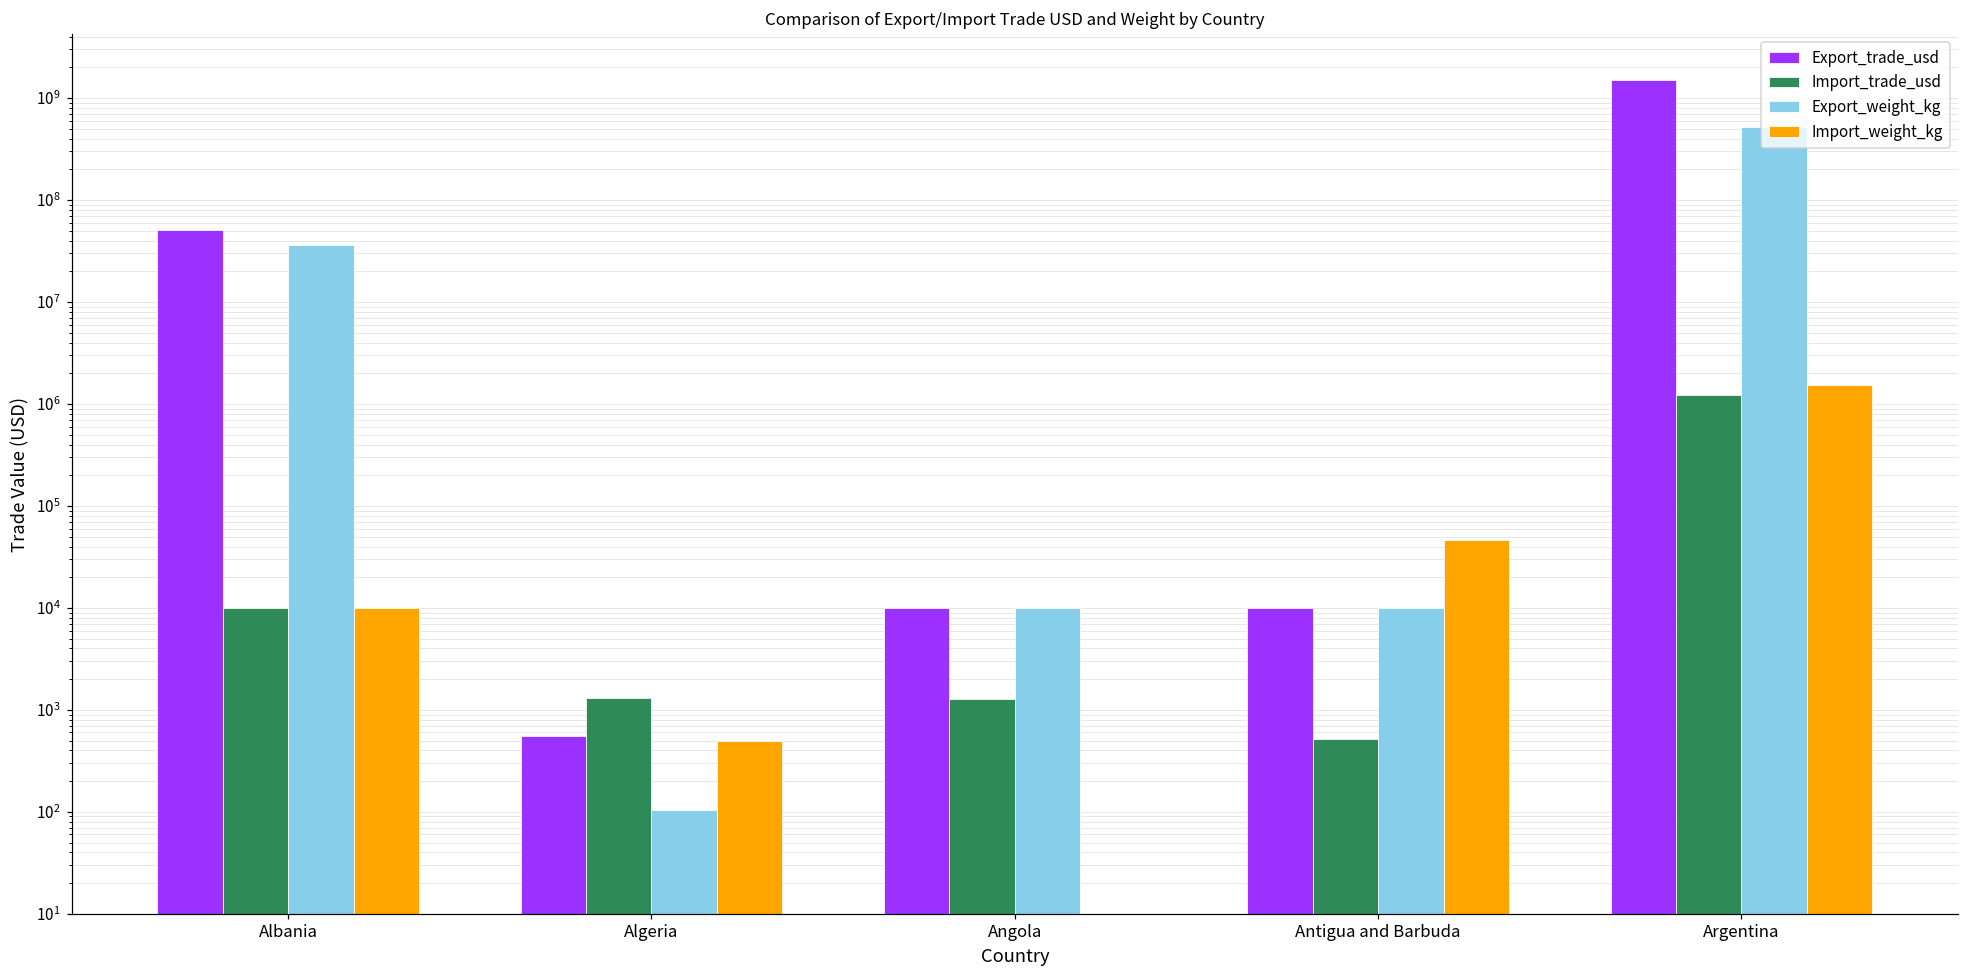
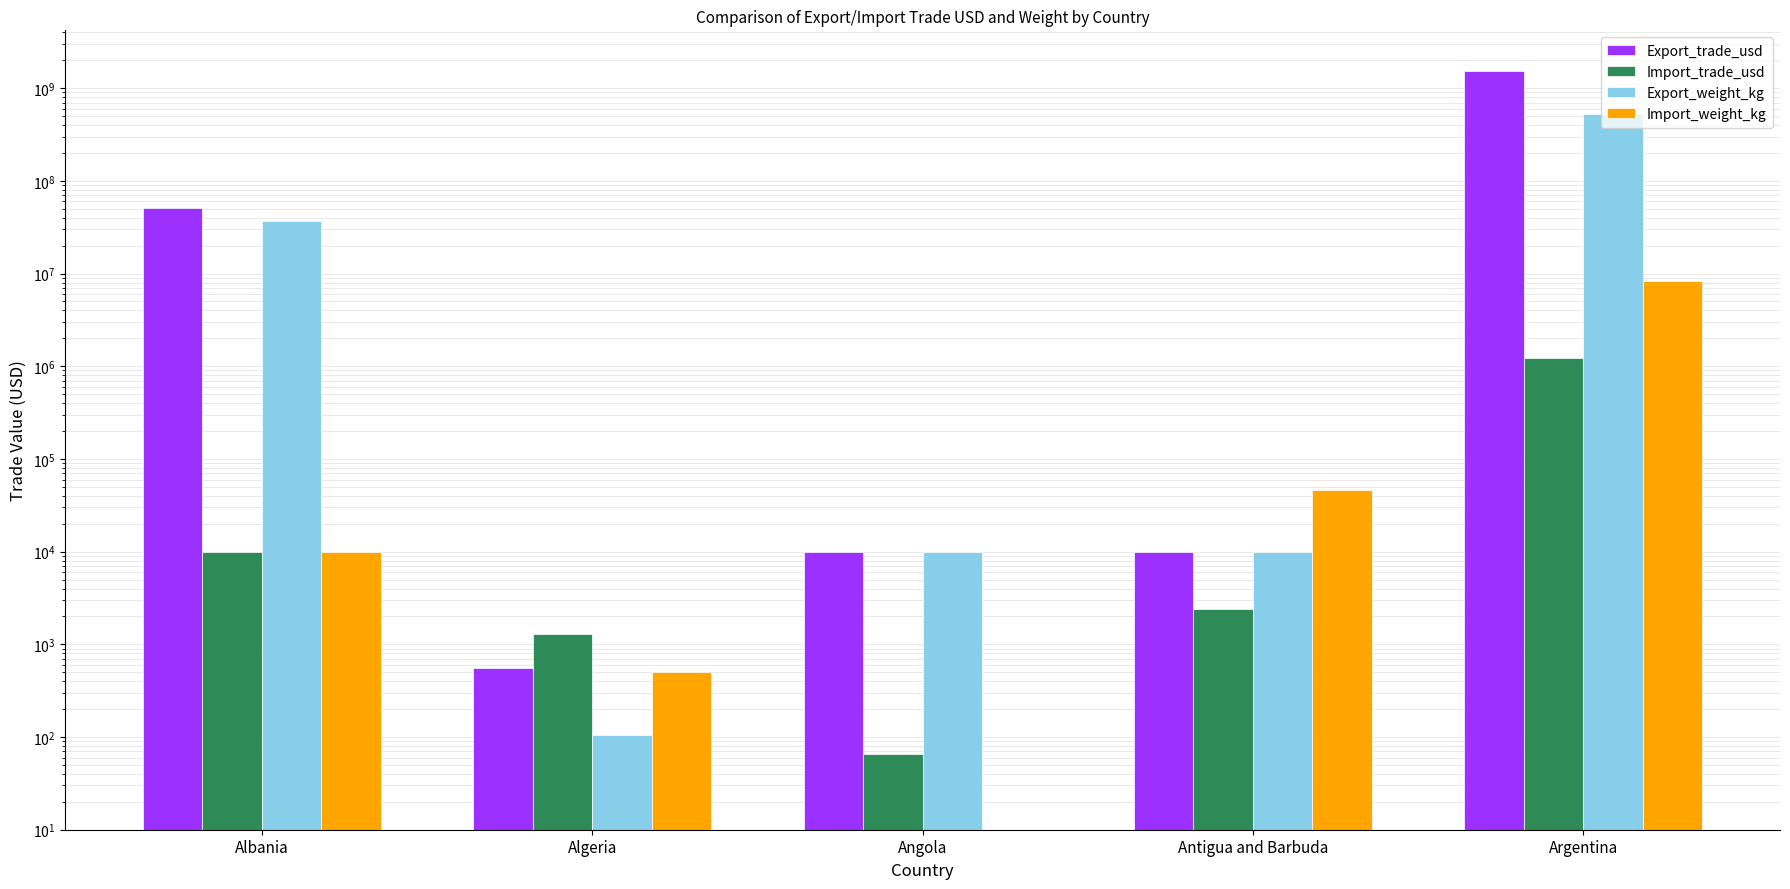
  {
    "Export_trade_usd": {
      "Albania": 50000000,
      "Algeria": 600,
      "Angola": 10000,
      "Antigua and Barbuda": 10000,
      "Argentina": 1500000000
    },
    "Import_trade_usd": {
      "Albania": 10000,
      "Algeria": 1300,
-     "Angola": 1300,
-     "Antigua and Barbuda": 500,
+     "Angola": 70,
+     "Antigua and Barbuda": 2400,
      "Argentina": 1200000
    },
    "Export_weight_kg": {
      "Albania": 36000000,
      "Algeria": 110,
      "Angola": 10000,
      "Antigua and Barbuda": 10000
    },
    "Import_weight_kg": {
      "Albania": 10000,
      "Algeria": 500,
      "Antigua and Barbuda": 50000,
-     "Argentina": 1500000
+     "Argentina": 8000000
    }
  }
